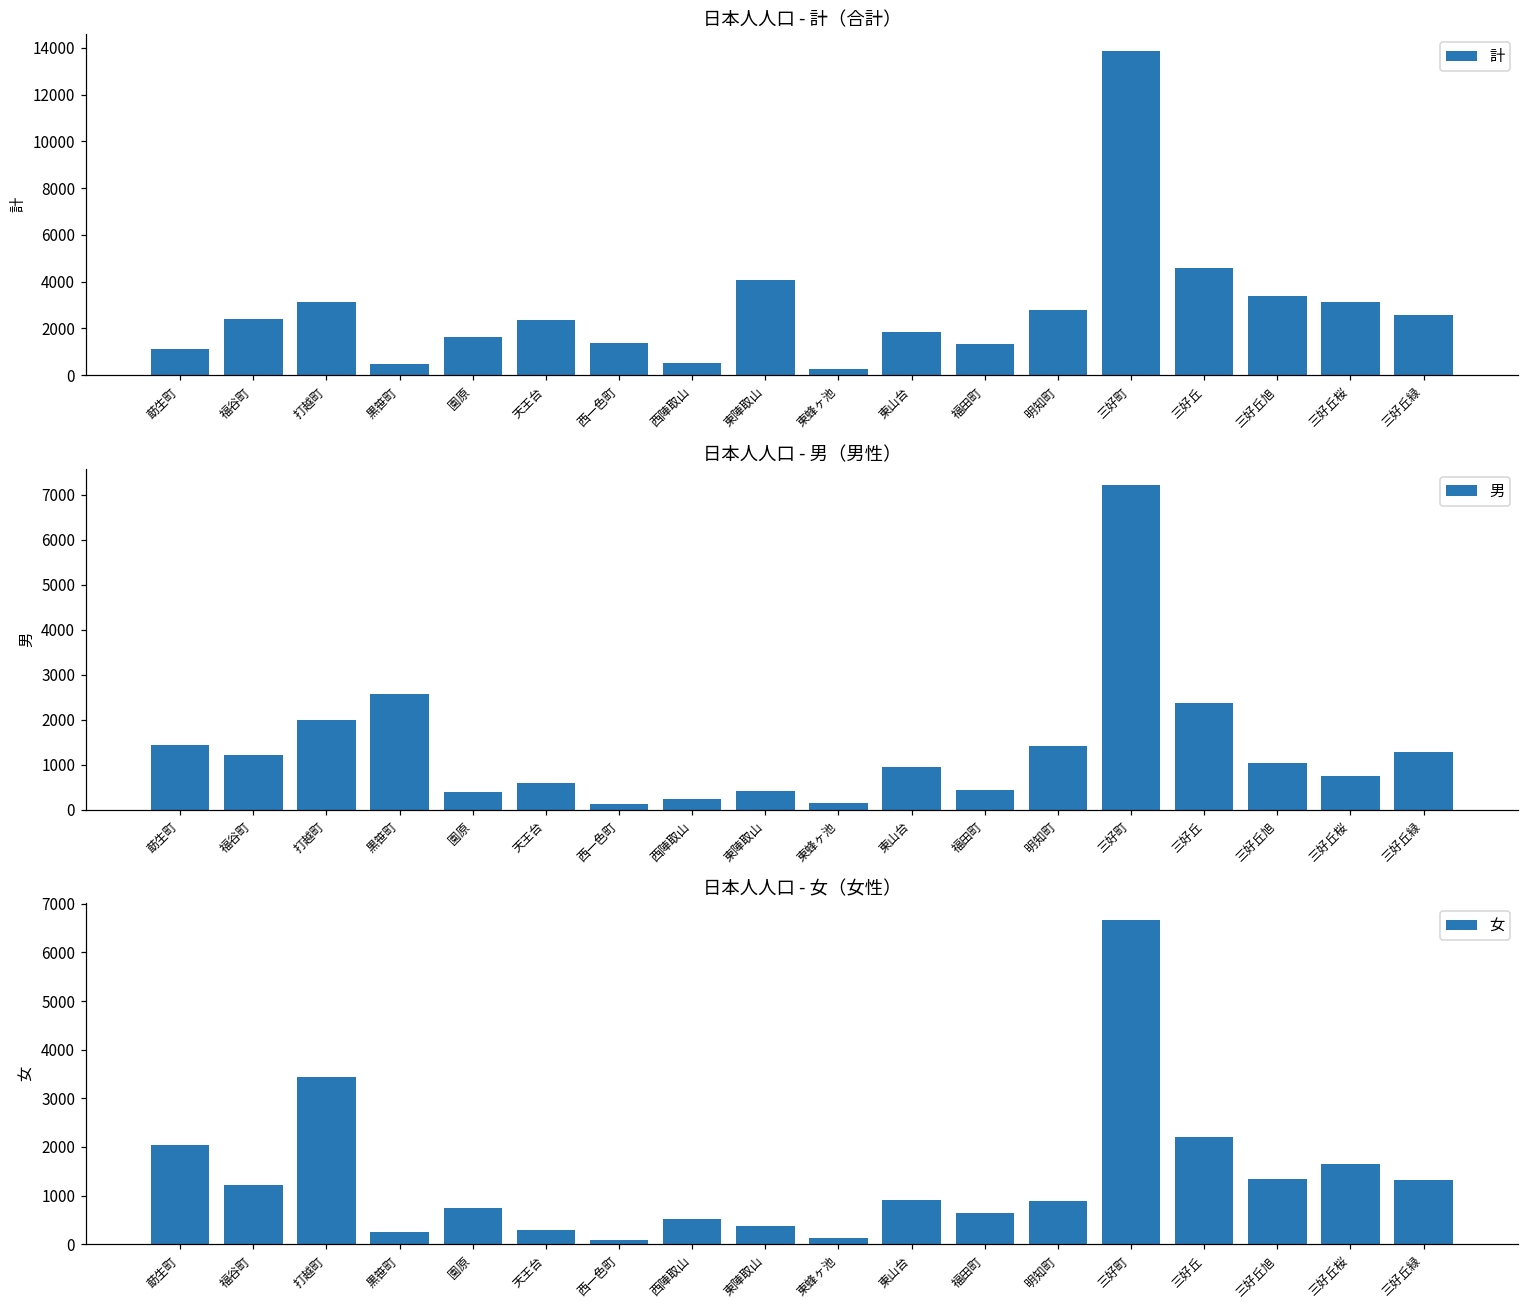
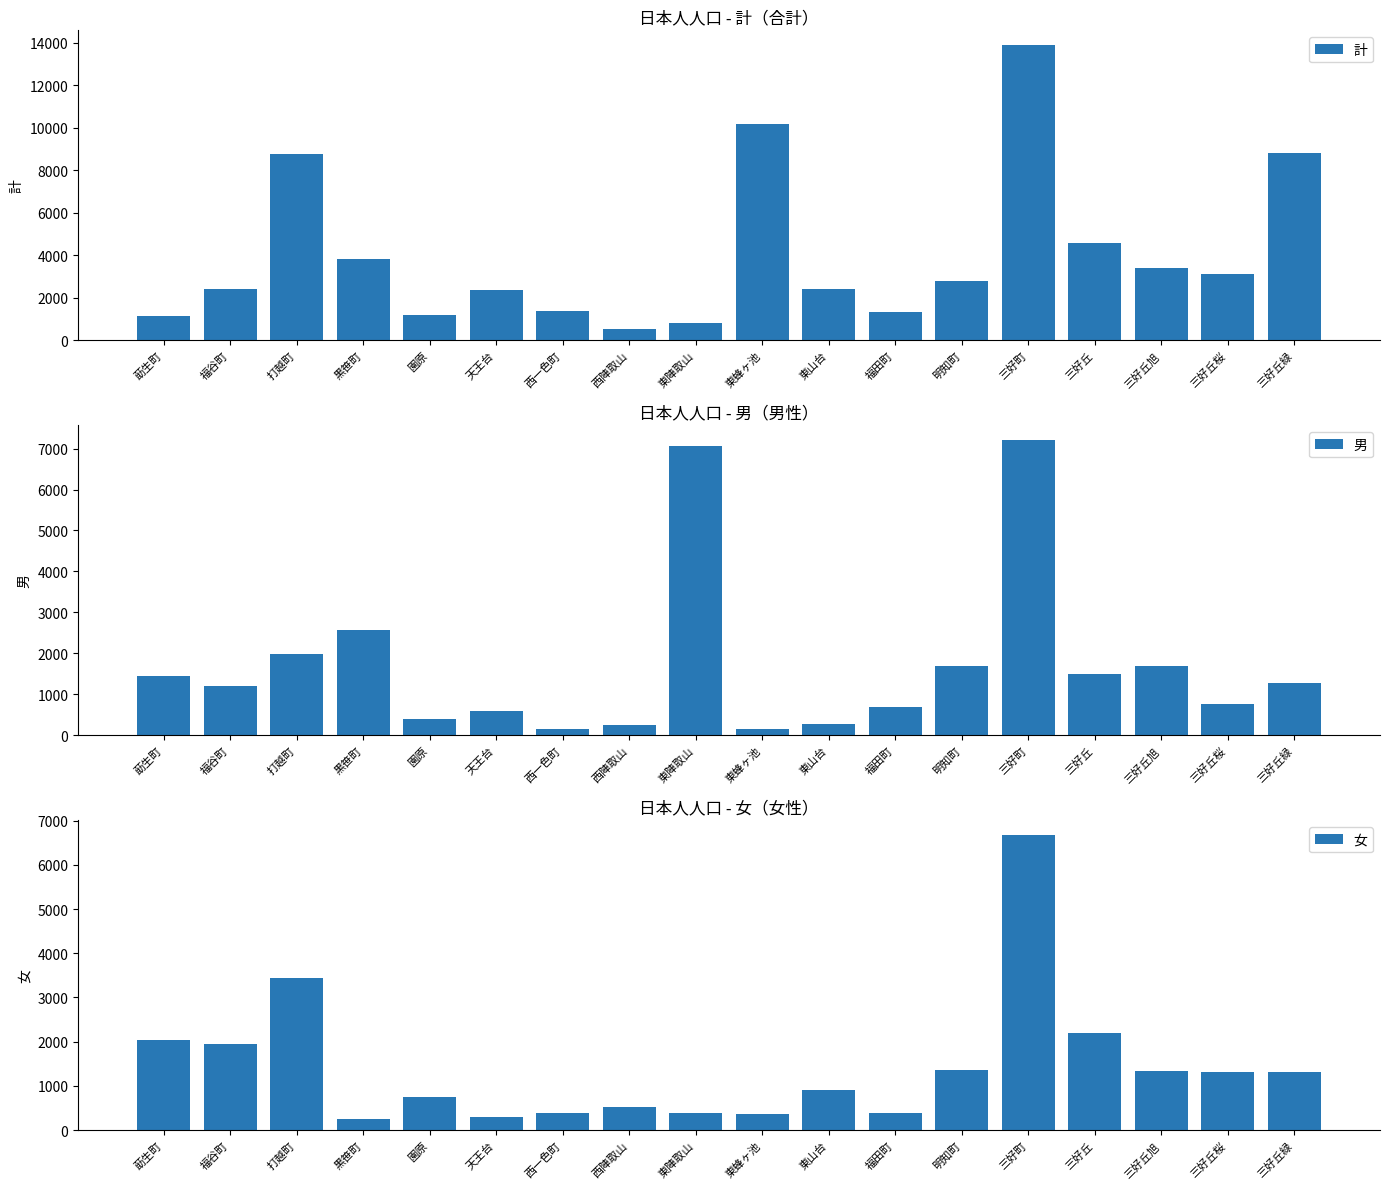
  {
    "日本人人口 - 計（合計）": {
      "莇生町": 1100,
      "福谷町": 2400,
-     "打越町": 3100,
-     "黒笹町": 500,
-     "園原": 1600,
+     "打越町": 8700,
+     "黒笹町": 3800,
+     "園原": 1200,
      "天王台": 2400,
      "西一色町": 1400,
      "西陣取山": 500,
-     "東陣取山": 4100,
-     "東蜂ヶ池": 300,
-     "東山台": 1900,
+     "東陣取山": 800,
+     "東蜂ヶ池": 10200,
+     "東山台": 2400,
      "福田町": 1300,
      "明知町": 2800,
      "三好町": 13900,
      "三好丘": 4600,
      "三好丘旭": 3400,
      "三好丘桜": 3100,
-     "三好丘緑": 2600
+     "三好丘緑": 8800
    },
    "日本人人口 - 男（男性）": {
      "莇生町": 1400,
      "福谷町": 1200,
      "打越町": 2000,
      "黒笹町": 2600,
      "園原": 400,
      "天王台": 600,
      "西一色町": 100,
      "西陣取山": 200,
-     "東陣取山": 400,
+     "東陣取山": 7100,
      "東蜂ヶ池": 200,
-     "東山台": 900,
-     "福田町": 400,
-     "明知町": 1400,
+     "東山台": 300,
+     "福田町": 700,
+     "明知町": 1700,
      "三好町": 7200,
-     "三好丘": 2400,
-     "三好丘旭": 1000,
+     "三好丘": 1500,
+     "三好丘旭": 1700,
      "三好丘桜": 800,
      "三好丘緑": 1300
    },
    "日本人人口 - 女（女性）": {
      "莇生町": 2000,
-     "福谷町": 1200,
+     "福谷町": 2000,
      "打越町": 3400,
      "黒笹町": 200,
      "園原": 700,
      "天王台": 300,
-     "西一色町": 100,
+     "西一色町": 400,
      "西陣取山": 500,
      "東陣取山": 400,
-     "東蜂ヶ池": 100,
+     "東蜂ヶ池": 400,
      "東山台": 900,
-     "福田町": 700,
-     "明知町": 900,
+     "福田町": 400,
+     "明知町": 1400,
      "三好町": 6700,
      "三好丘": 2200,
      "三好丘旭": 1300,
-     "三好丘桜": 1600,
+     "三好丘桜": 1300,
      "三好丘緑": 1300
    }
  }
